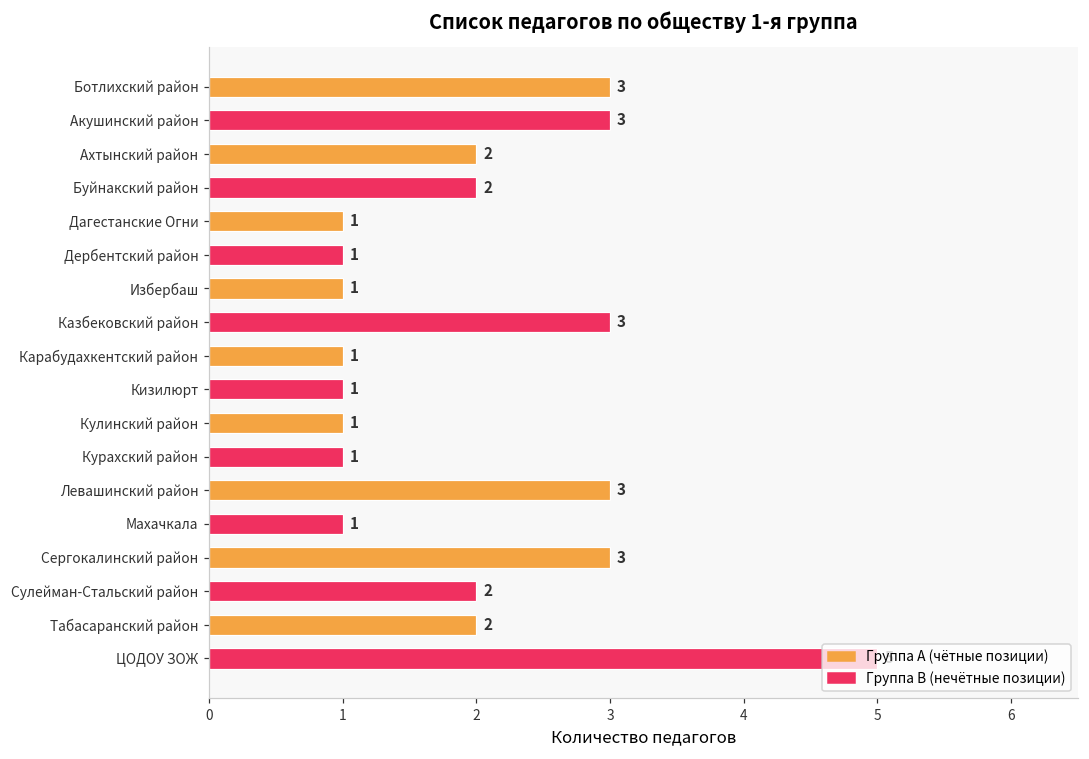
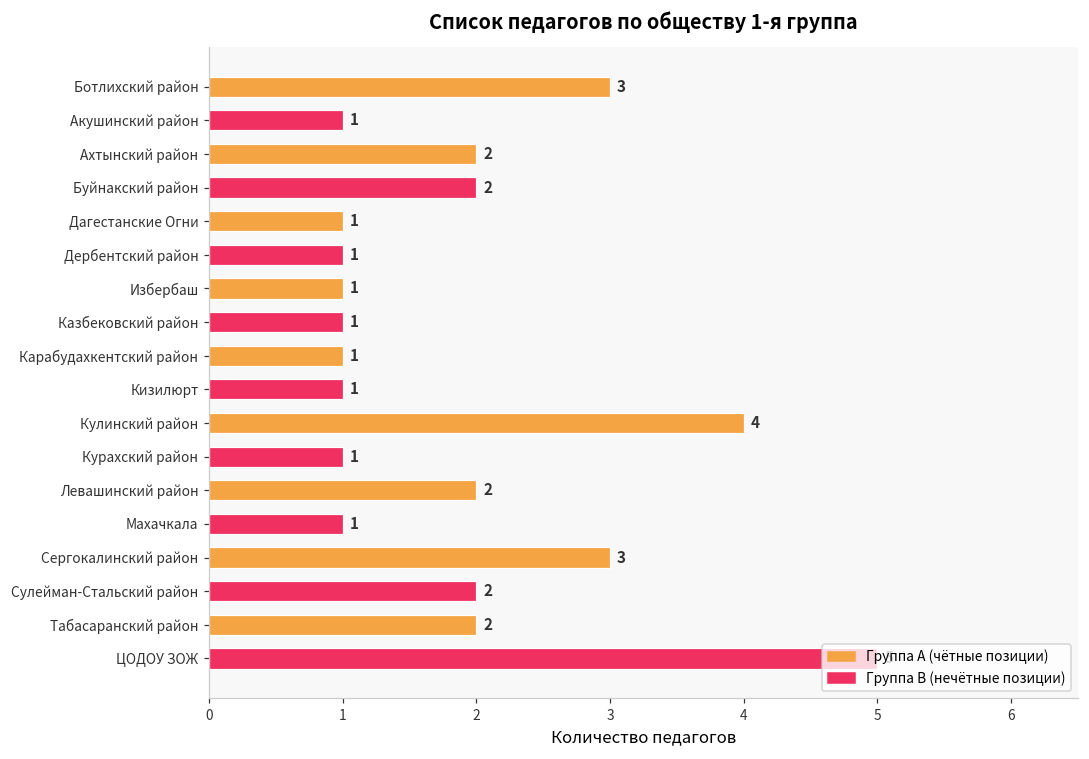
  {
    "Ботлихский район": 3,
-   "Акушинский район": 3,
+   "Акушинский район": 1,
    "Ахтынский район": 2,
    "Буйнакский район": 2,
    "Дагестанские Огни": 1,
    "Дербентский район": 1,
    "Избербаш": 1,
-   "Казбековский район": 3,
+   "Казбековский район": 1,
    "Карабудахкентский район": 1,
    "Кизилюрт": 1,
-   "Кулинский район": 1,
+   "Кулинский район": 4,
    "Курахский район": 1,
-   "Левашинский район": 3,
+   "Левашинский район": 2,
    "Махачкала": 1,
    "Сергокалинский район": 3,
    "Сулейман-Стальский район": 2,
    "Табасаранский район": 2
  }
